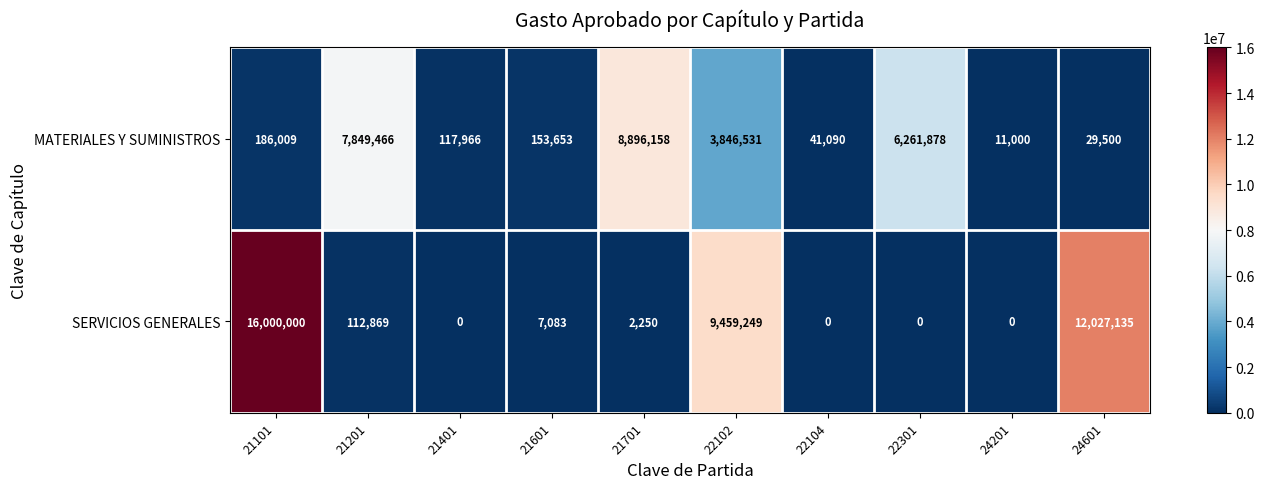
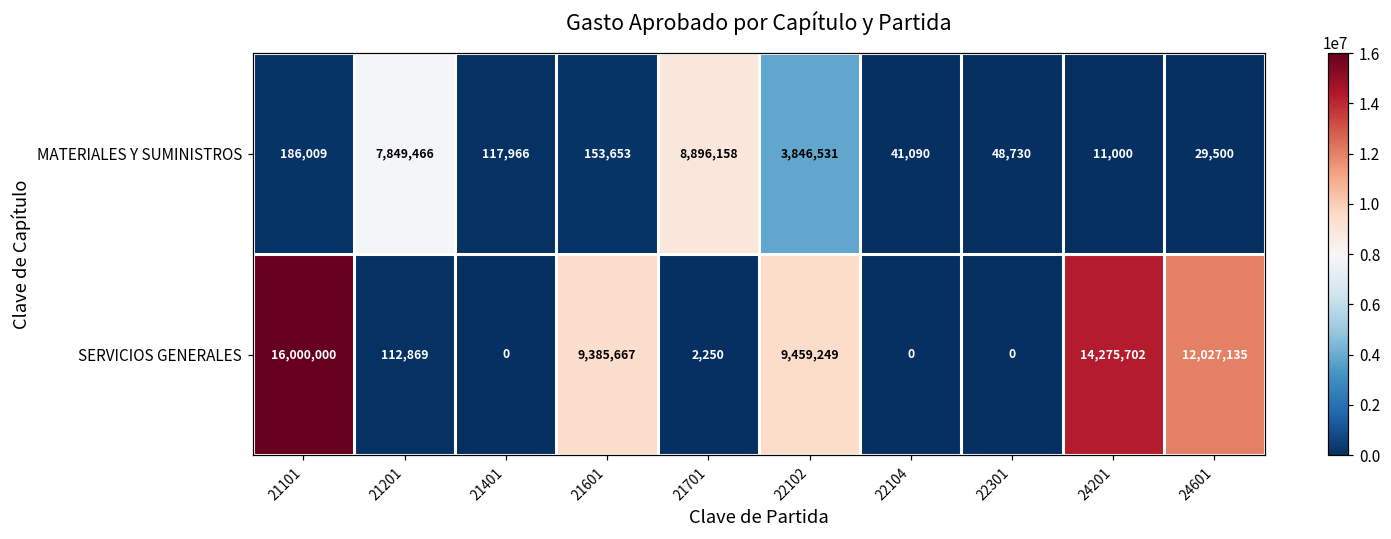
  {
    "MATERIALES Y SUMINISTROS": {
      "21101": "186,009",
      "21201": "7,849,466",
      "21401": "117,966",
      "21601": "153,653",
      "21701": "8,896,158",
      "22102": "3,846,531",
      "22104": "41,090",
-     "22301": "6,261,878",
+     "22301": "48,730",
      "24201": "11,000",
      "24601": "29,500"
    },
    "SERVICIOS GENERALES": {
      "21101": "16,000,000",
      "21201": "112,869",
      "21401": "0",
-     "21601": "7,083",
+     "21601": "9,385,667",
      "21701": "2,250",
      "22102": "9,459,249",
      "22104": "0",
      "22301": "0",
-     "24201": "0",
+     "24201": "14,275,702",
      "24601": "12,027,135"
    }
  }
